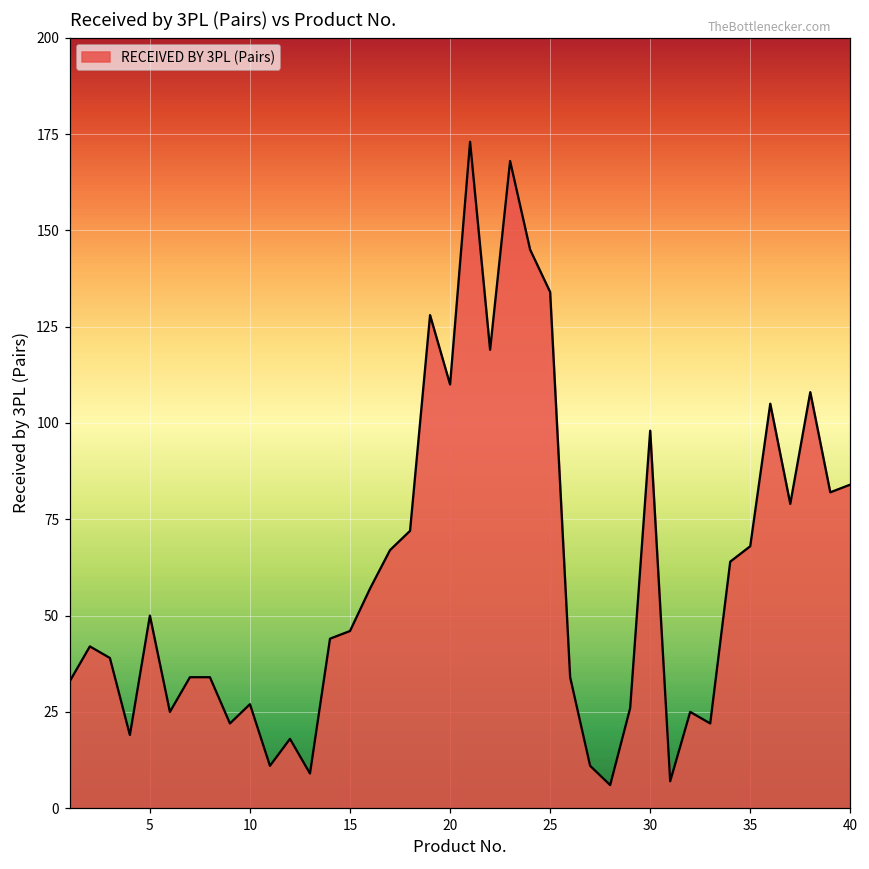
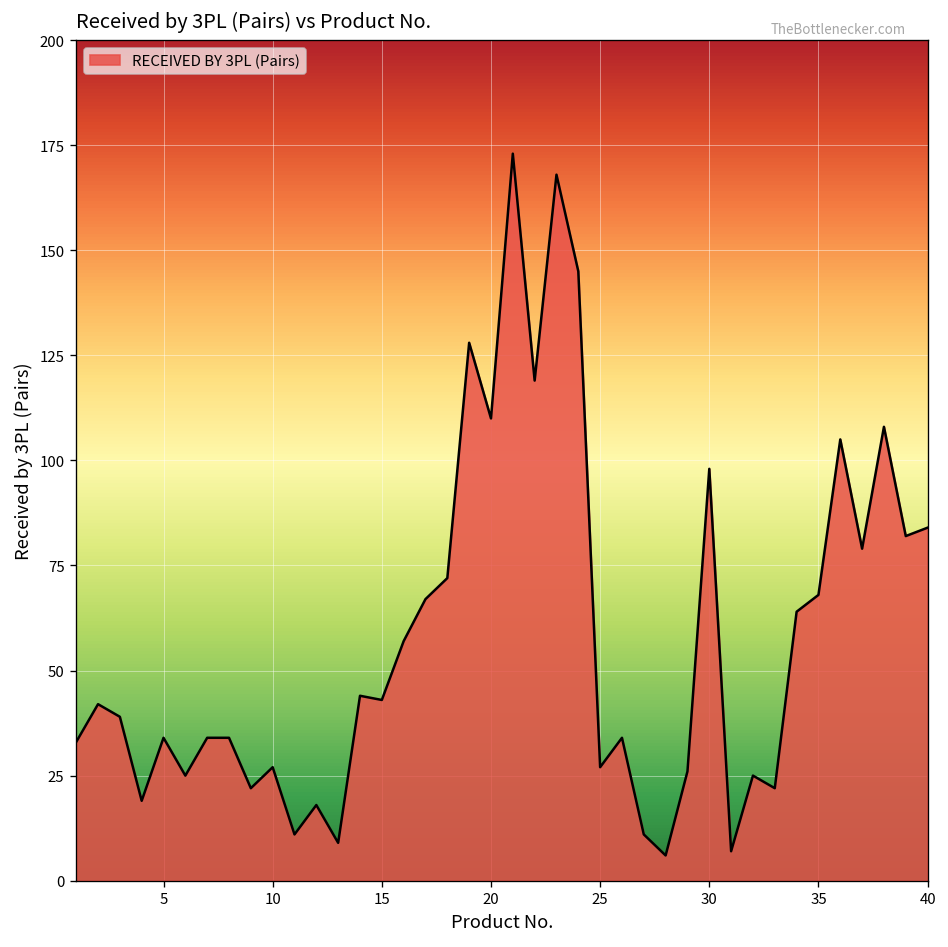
  {
-   "5": 50,
+   "5": 34,
    "10": 27,
-   "15": 46,
+   "15": 43,
    "20": 110,
-   "25": 134,
+   "25": 27,
    "30": 98,
    "35": 68,
    "40": 84
  }
